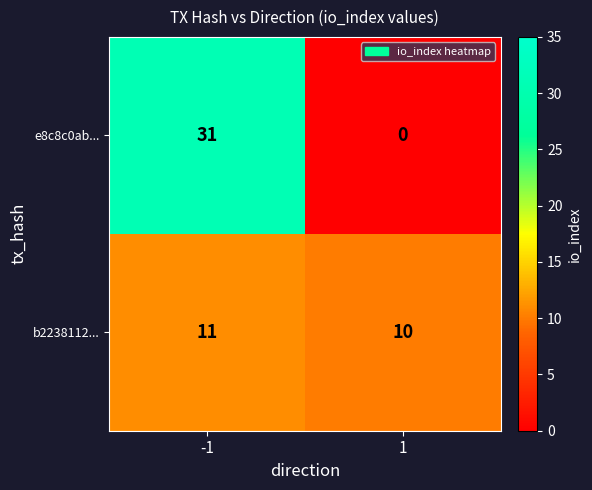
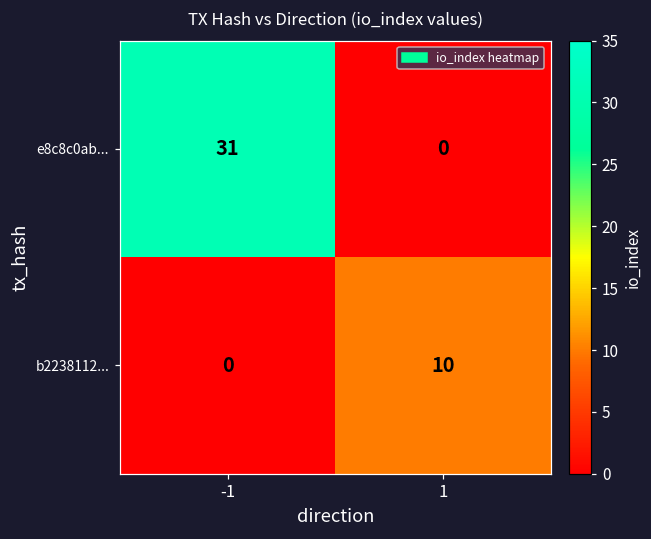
  {
    "e8c8c0ab...": {
      "-1": 31,
      "1": 0
    },
    "b2238112...": {
-     "-1": 11,
+     "-1": 0,
      "1": 10
    }
  }
